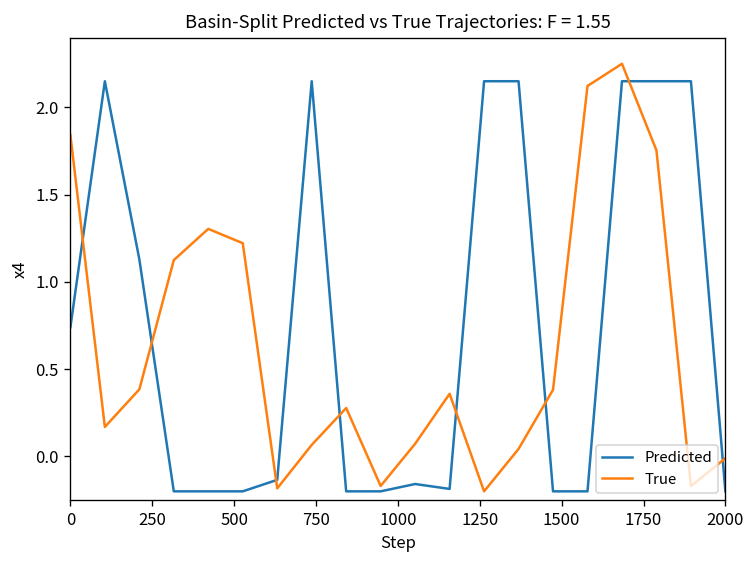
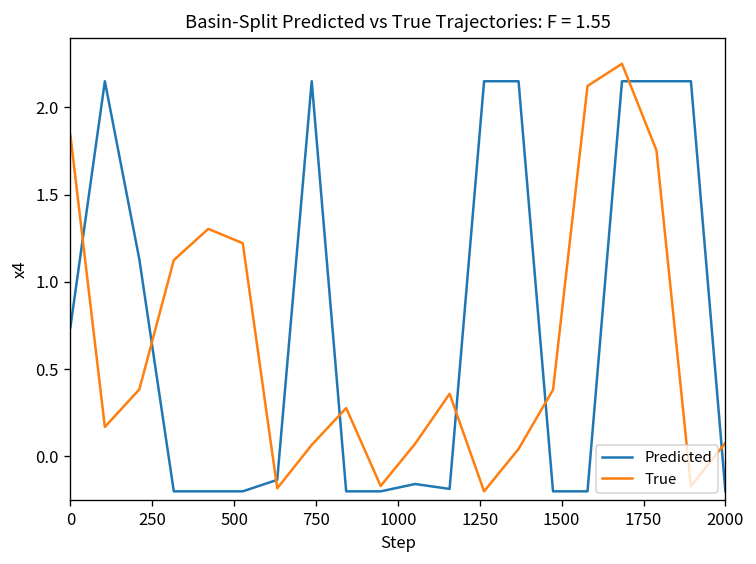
  {
    "Predicted": {
      "0": 0.74,
      "2000": -0.20
    },
    "True": {
      "0": 1.84,
-     "2000": -0.01
+     "2000": 0.08
    }
  }
